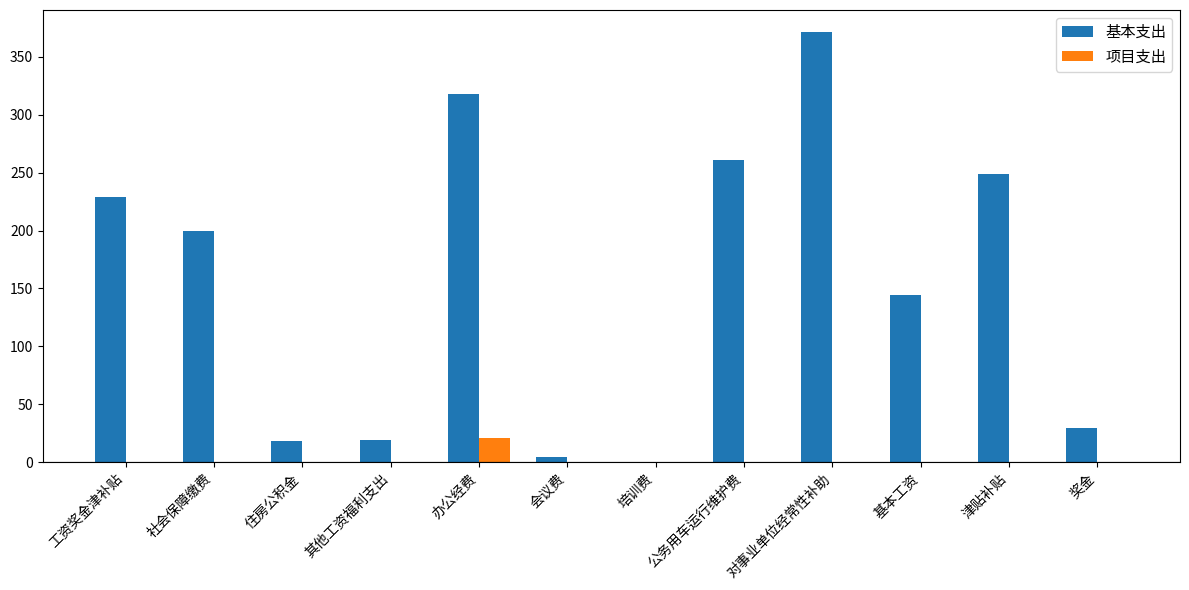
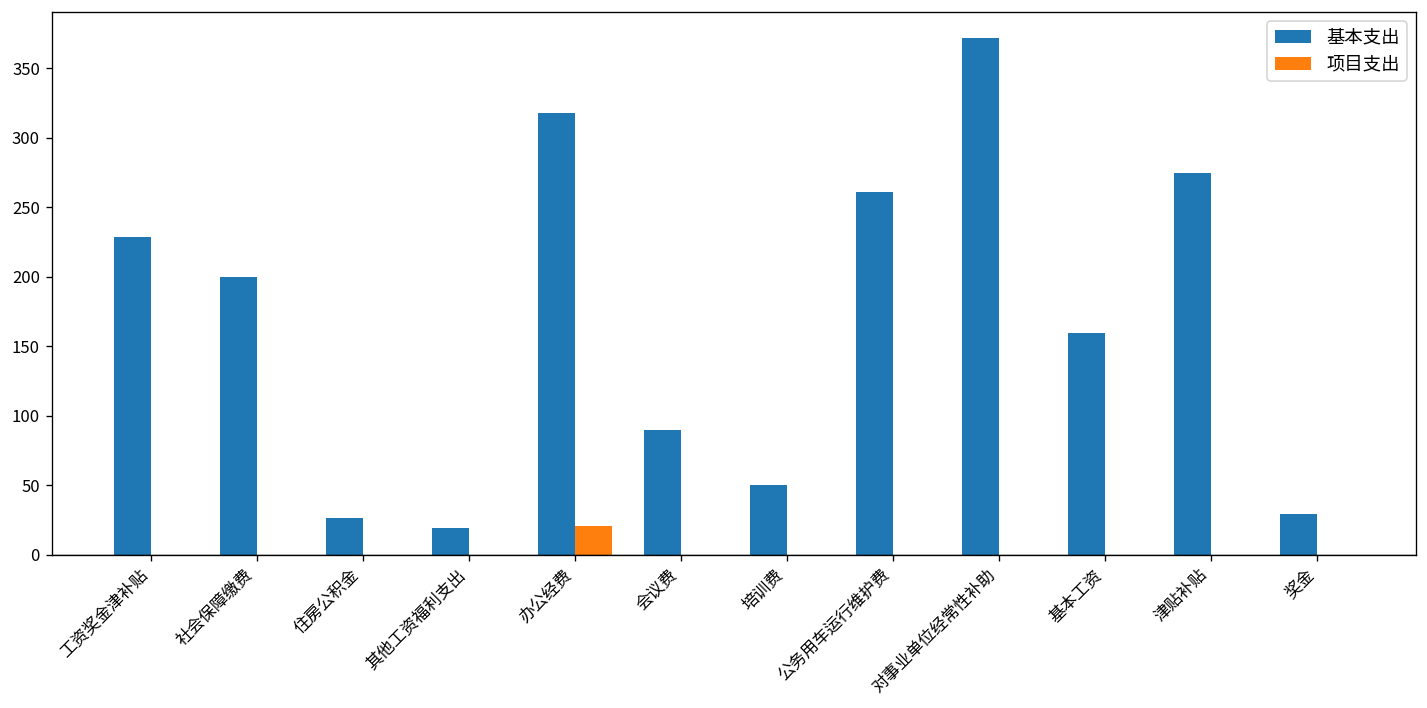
  {
    "基本支出": {
      "工资奖金津补贴": 229,
      "社会保障缴费": 200,
-     "住房公积金": 19,
+     "住房公积金": 27,
      "其他工资福利支出": 20,
      "办公经费": 318,
-     "会议费": 4,
-     "培训费": 0,
+     "会议费": 90,
+     "培训费": 50,
      "公务用车运行维护费": 261,
      "对事业单位经常性补助": 372,
-     "基本工资": 145,
-     "津贴补贴": 248,
+     "基本工资": 159,
+     "津贴补贴": 275,
      "奖金": 30
    },
    "项目支出": {
      "工资奖金津补贴": 0,
      "社会保障缴费": 0,
      "住房公积金": 0,
      "其他工资福利支出": 0,
      "办公经费": 21,
      "会议费": 0,
      "培训费": 0,
      "公务用车运行维护费": 0,
      "对事业单位经常性补助": 0,
      "基本工资": 0,
      "津贴补贴": 0,
      "奖金": 0
    }
  }
